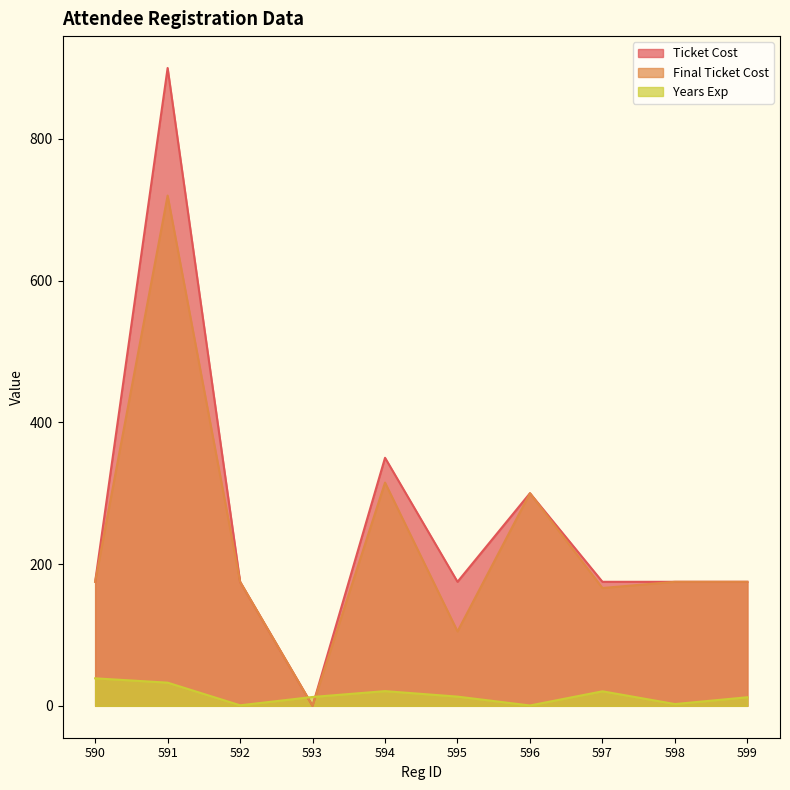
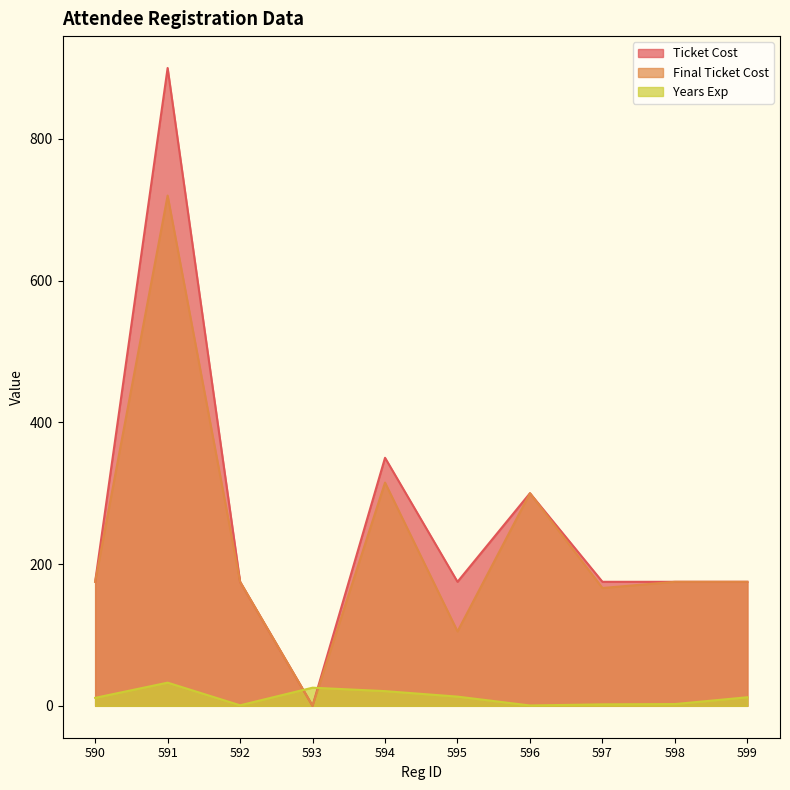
  {
    "Years Exp": {
-     "590": 40,
+     "590": 10,
      "591": 30,
      "592": 0,
-     "593": 10,
+     "593": 30,
      "594": 20,
      "595": 10,
      "596": 0,
-     "597": 20,
+     "597": 0,
      "598": 0,
      "599": 10
    }
  }
